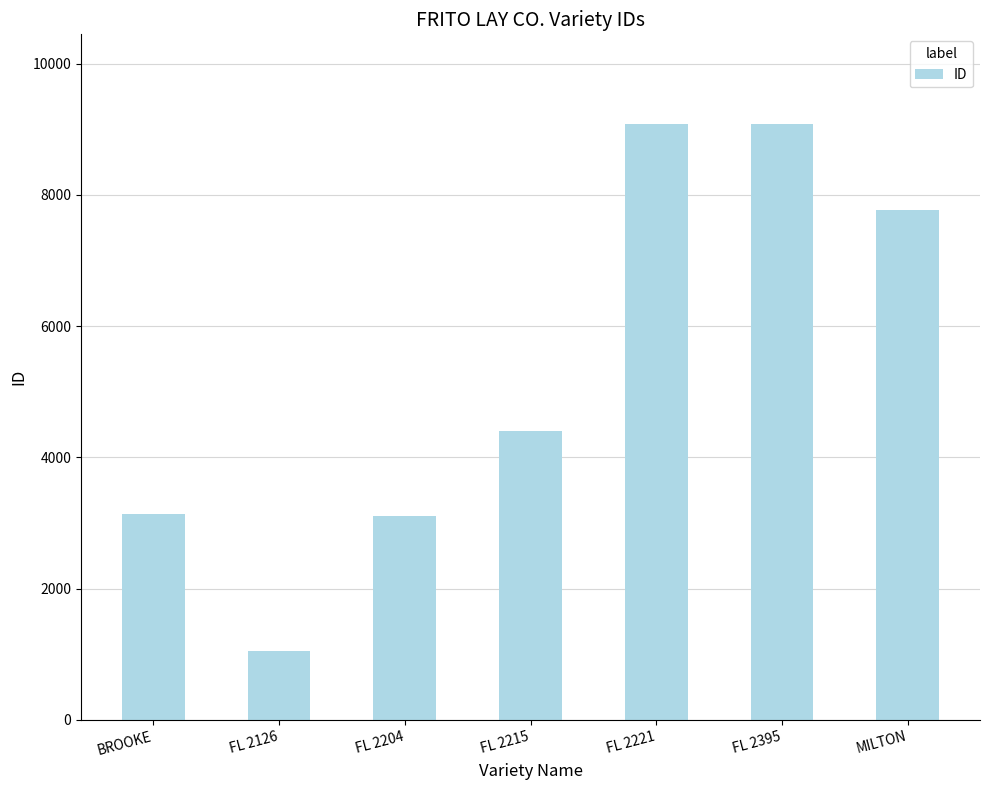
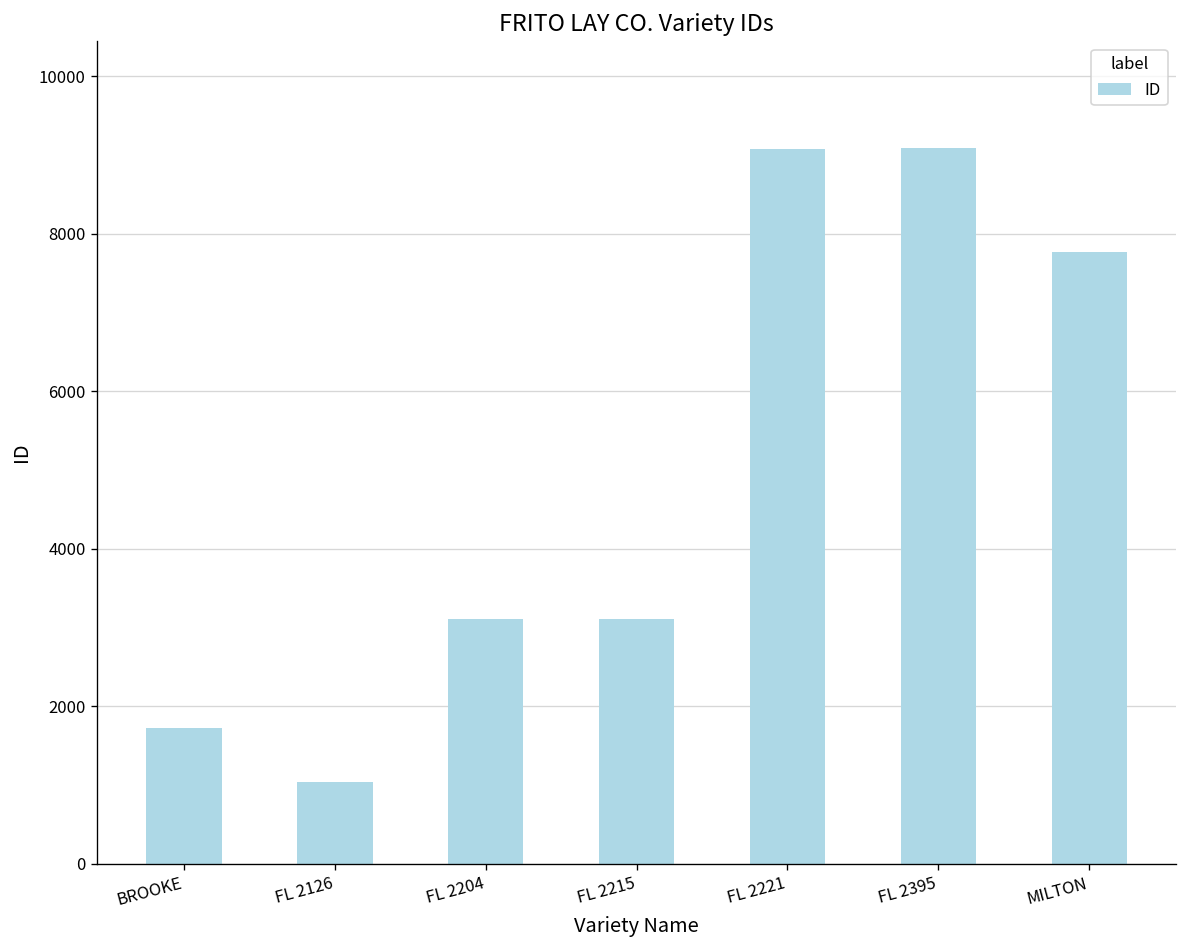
  {
-   "BROOKE": 3100,
+   "BROOKE": 1700,
    "FL 2126": 1000,
    "FL 2204": 3100,
-   "FL 2215": 4400,
+   "FL 2215": 3100,
    "FL 2221": 9100,
    "FL 2395": 9100,
    "MILTON": 7800
  }
